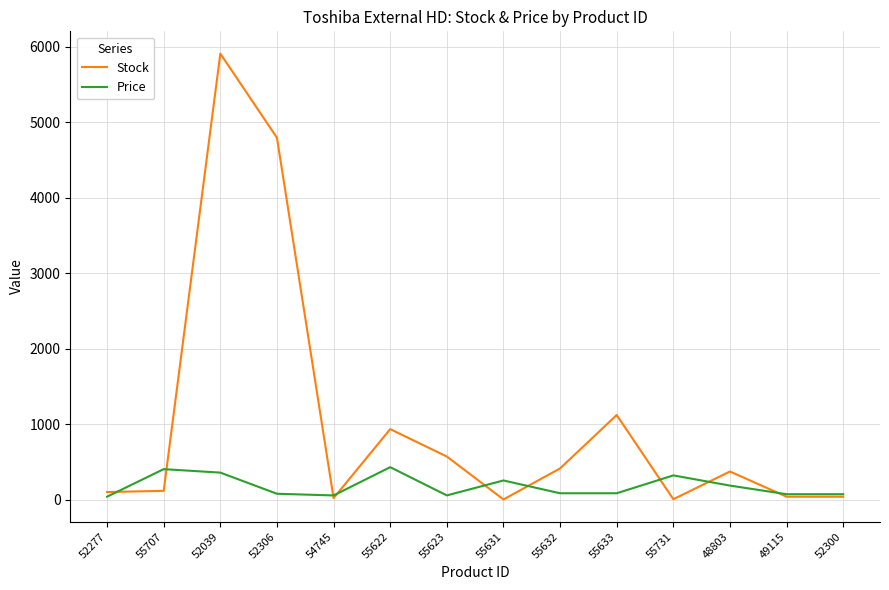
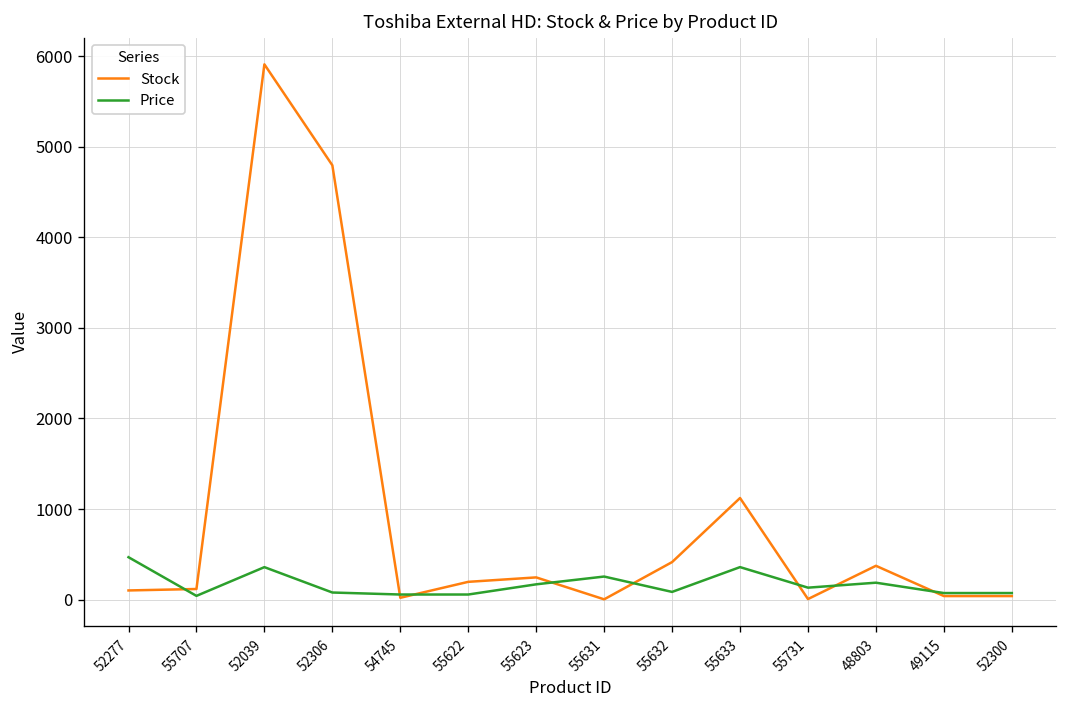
  {
    "Stock": {
      "52277": 100,
      "55707": 100,
      "52039": 5900,
      "52306": 4800,
      "54745": 0,
-     "55622": 900,
-     "55623": 600,
+     "55622": 200,
+     "55623": 200,
      "55631": 0,
      "55632": 400,
      "55633": 1100,
      "55731": 0,
      "48803": 400
    },
    "Price": {
-     "52277": 0,
-     "55707": 400,
+     "52277": 500,
+     "55707": 0,
      "52039": 400,
      "52306": 100,
      "54745": 100,
-     "55622": 400,
-     "55623": 100,
+     "55622": 100,
+     "55623": 200,
      "55631": 300,
      "55632": 100,
-     "55633": 100,
-     "55731": 300,
+     "55633": 400,
+     "55731": 100,
      "48803": 200
    }
  }
